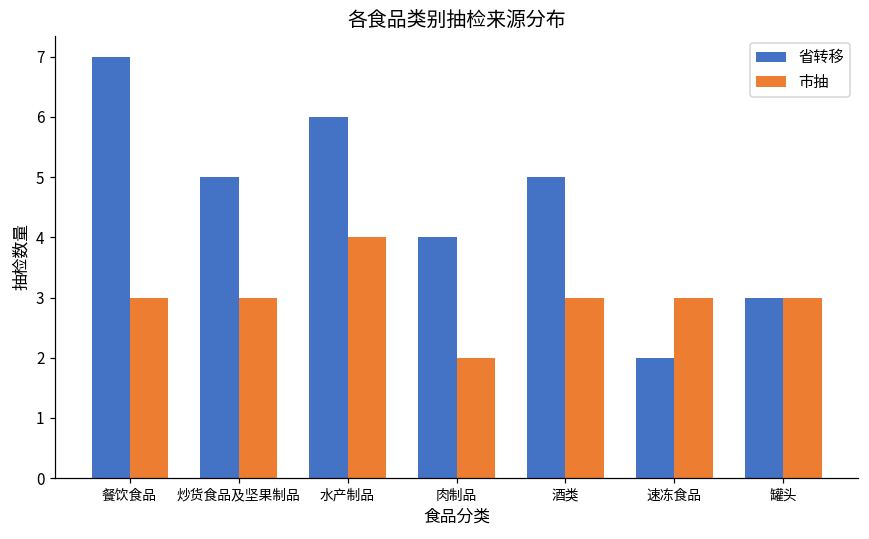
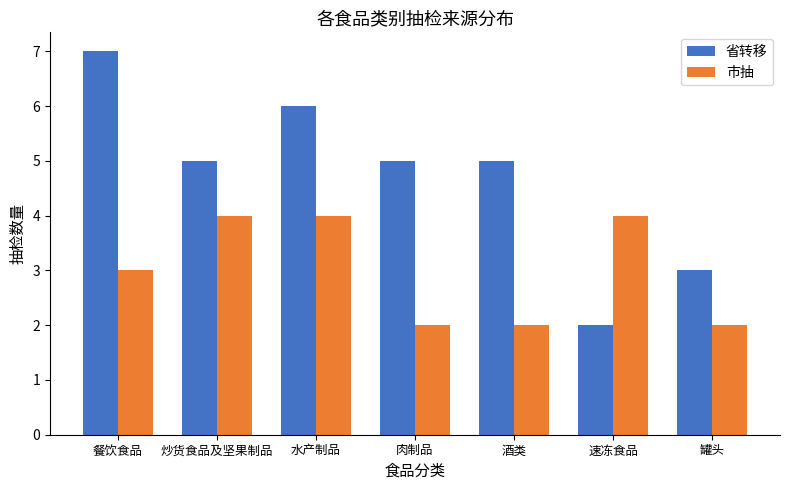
  {
    "省转移": {
      "餐饮食品": 7,
      "炒货食品及坚果制品": 5,
      "水产制品": 6,
-     "肉制品": 4,
+     "肉制品": 5,
      "酒类": 5,
      "速冻食品": 2,
      "罐头": 3
    },
    "市抽": {
      "餐饮食品": 3,
-     "炒货食品及坚果制品": 3,
+     "炒货食品及坚果制品": 4,
      "水产制品": 4,
      "肉制品": 2,
-     "酒类": 3,
-     "速冻食品": 3,
-     "罐头": 3
+     "酒类": 2,
+     "速冻食品": 4,
+     "罐头": 2
    }
  }
